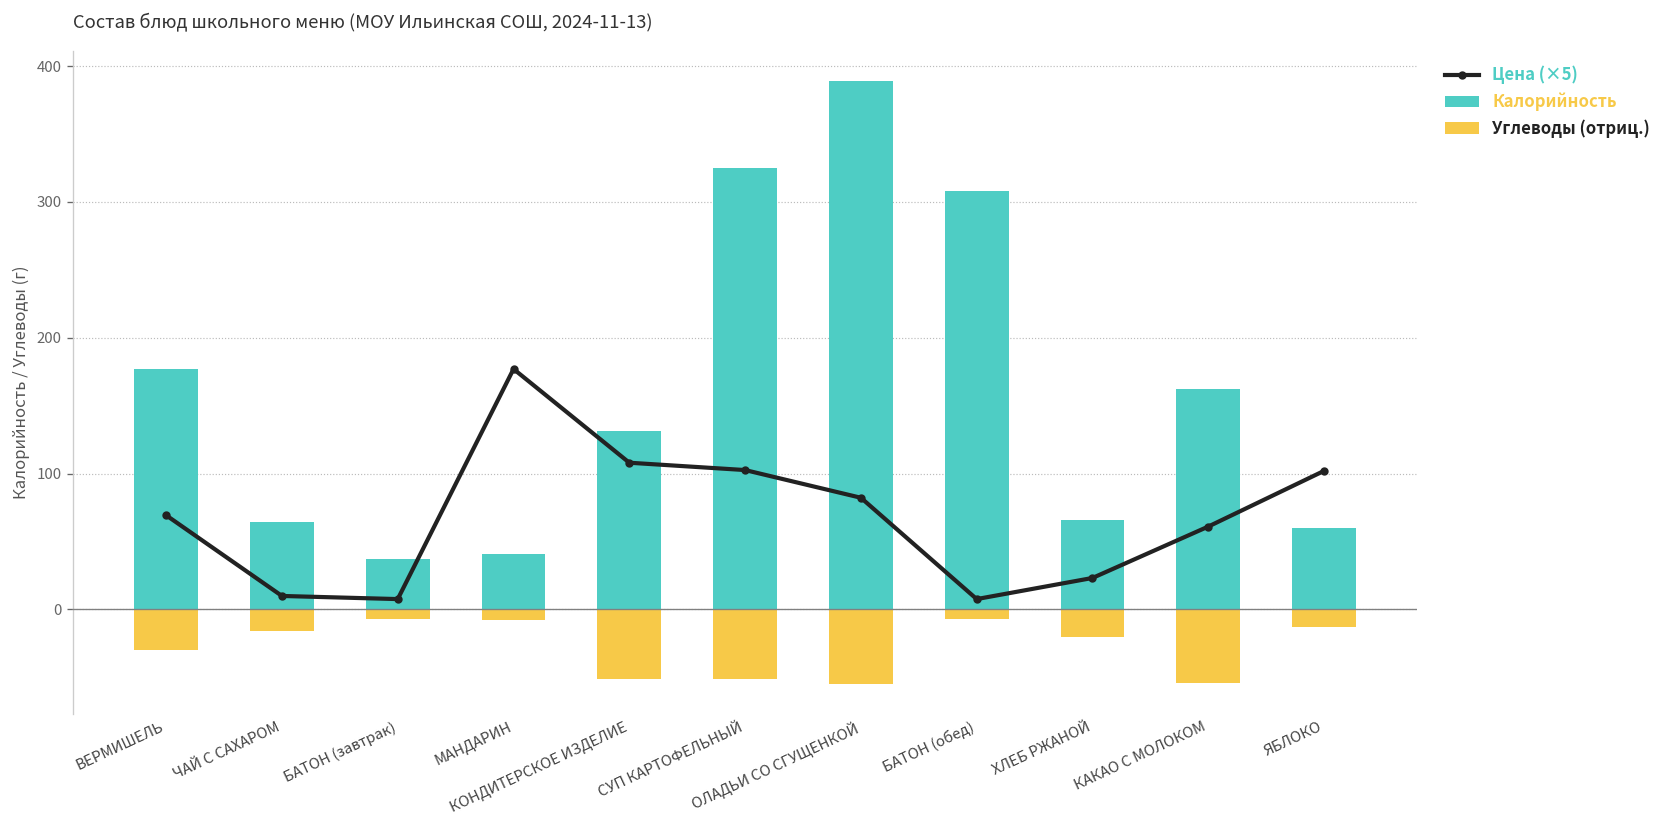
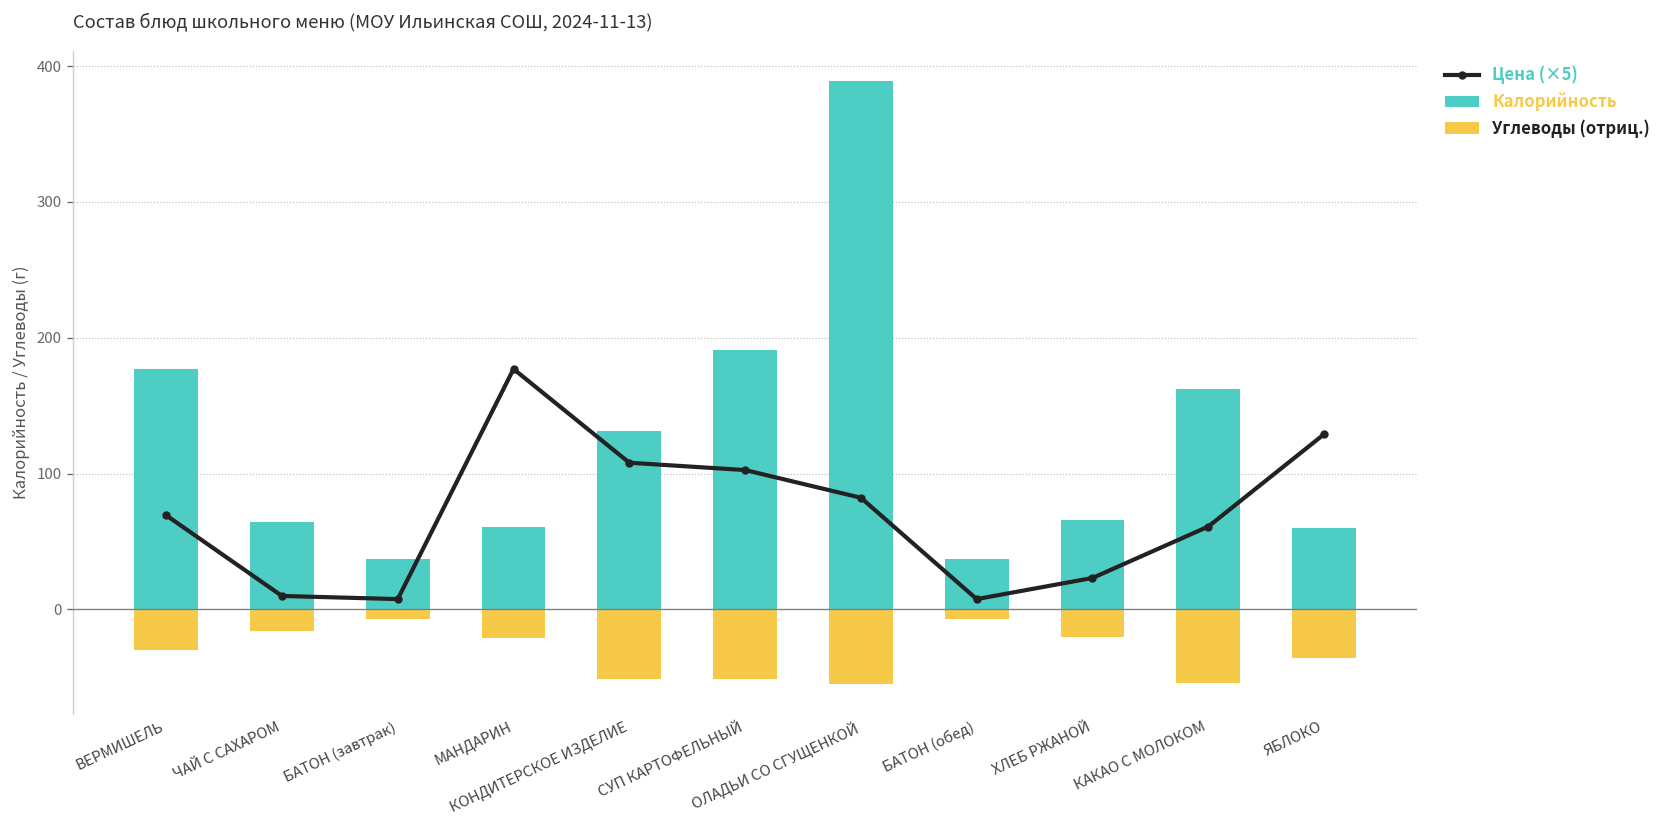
  {
    "Калорийность": {
      "ВЕРМИШЕЛЬ": 177,
      "ЧАЙ С САХАРОМ": 64,
      "БАТОН (завтрак)": 37,
-     "МАНДАРИН": 41,
+     "МАНДАРИН": 61,
      "КОНДИТЕРСКОЕ ИЗДЕЛИЕ": 131,
-     "СУП КАРТОФЕЛЬНЫЙ": 325,
+     "СУП КАРТОФЕЛЬНЫЙ": 191,
      "ОЛАДЬИ СО СГУЩЕНКОЙ": 389,
-     "БАТОН (обед)": 308,
+     "БАТОН (обед)": 37,
      "ХЛЕБ РЖАНОЙ": 66,
      "КАКАО С МОЛОКОМ": 162,
      "ЯБЛОКО": 60
    },
    "Цена (×5)": {
      "ВЕРМИШЕЛЬ": 69,
      "ЧАЙ С САХАРОМ": 10,
      "БАТОН (завтрак)": 8,
      "МАНДАРИН": 177,
      "КОНДИТЕРСКОЕ ИЗДЕЛИЕ": 108,
      "СУП КАРТОФЕЛЬНЫЙ": 103,
      "ОЛАДЬИ СО СГУЩЕНКОЙ": 82,
      "БАТОН (обед)": 8,
      "ХЛЕБ РЖАНОЙ": 23,
      "КАКАО С МОЛОКОМ": 61,
-     "ЯБЛОКО": 102
+     "ЯБЛОКО": 129
    },
    "Углеводы (отриц.)": {
      "ВЕРМИШЕЛЬ": -30,
      "ЧАЙ С САХАРОМ": -16,
      "БАТОН (завтрак)": -7,
-     "МАНДАРИН": -8,
+     "МАНДАРИН": -21,
      "КОНДИТЕРСКОЕ ИЗДЕЛИЕ": -51,
      "СУП КАРТОФЕЛЬНЫЙ": -51,
      "ОЛАДЬИ СО СГУЩЕНКОЙ": -55,
      "БАТОН (обед)": -7,
      "ХЛЕБ РЖАНОЙ": -20,
      "КАКАО С МОЛОКОМ": -54,
-     "ЯБЛОКО": -13
+     "ЯБЛОКО": -36
    }
  }
